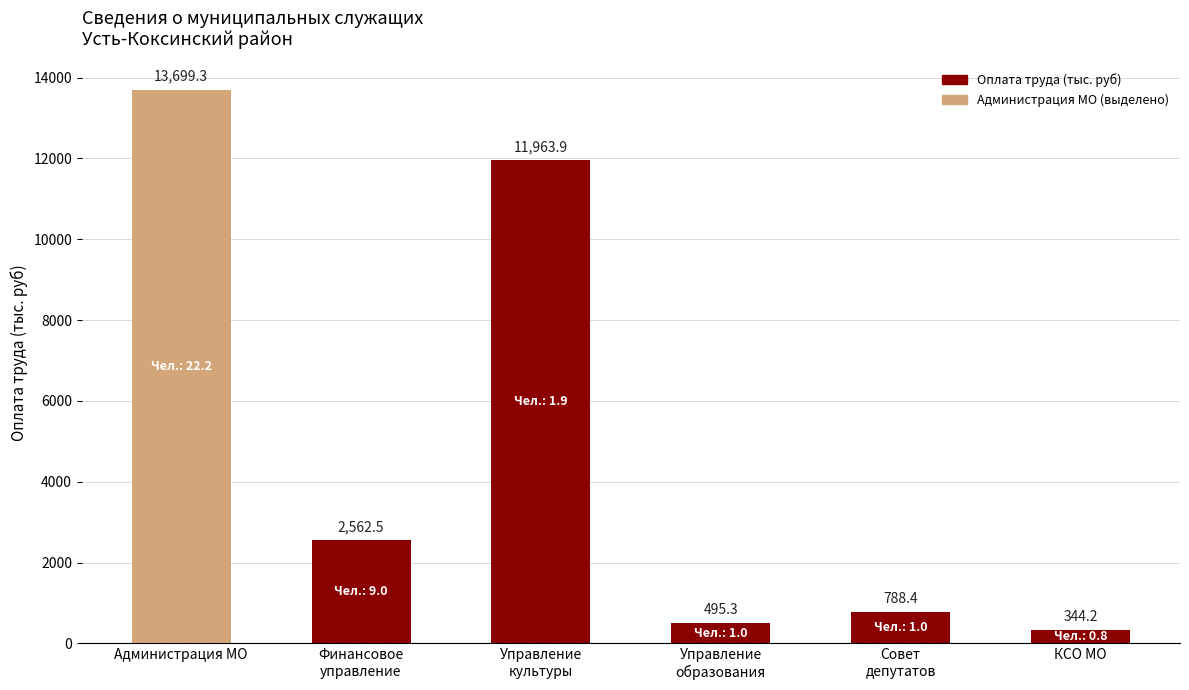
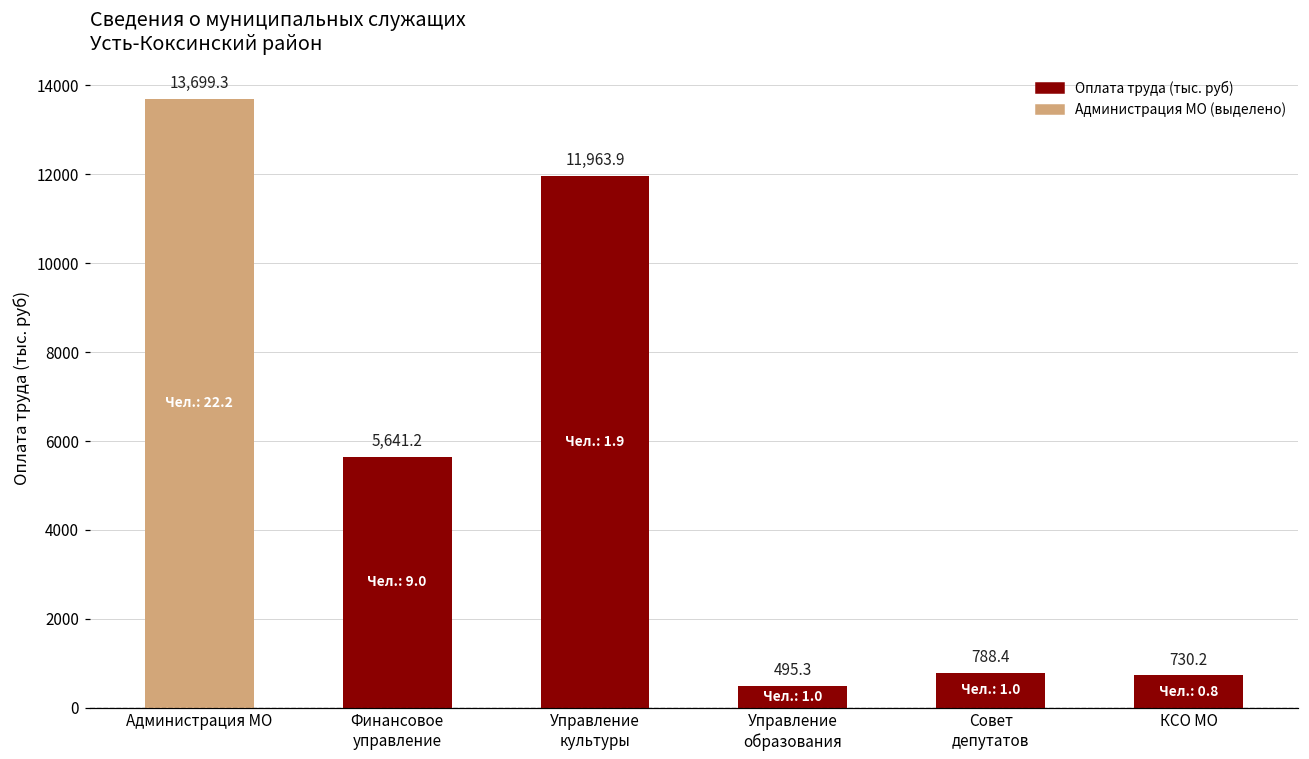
  {
    "Администрация МО": "13,699.3",
-   "Финансовое управление": "2,562.5",
+   "Финансовое управление": "5,641.2",
    "Управление культуры": "11,963.9",
    "Управление образования": "495.3",
    "Совет депутатов": "788.4",
-   "КСО МО": "344.2"
+   "КСО МО": "730.2"
  }
